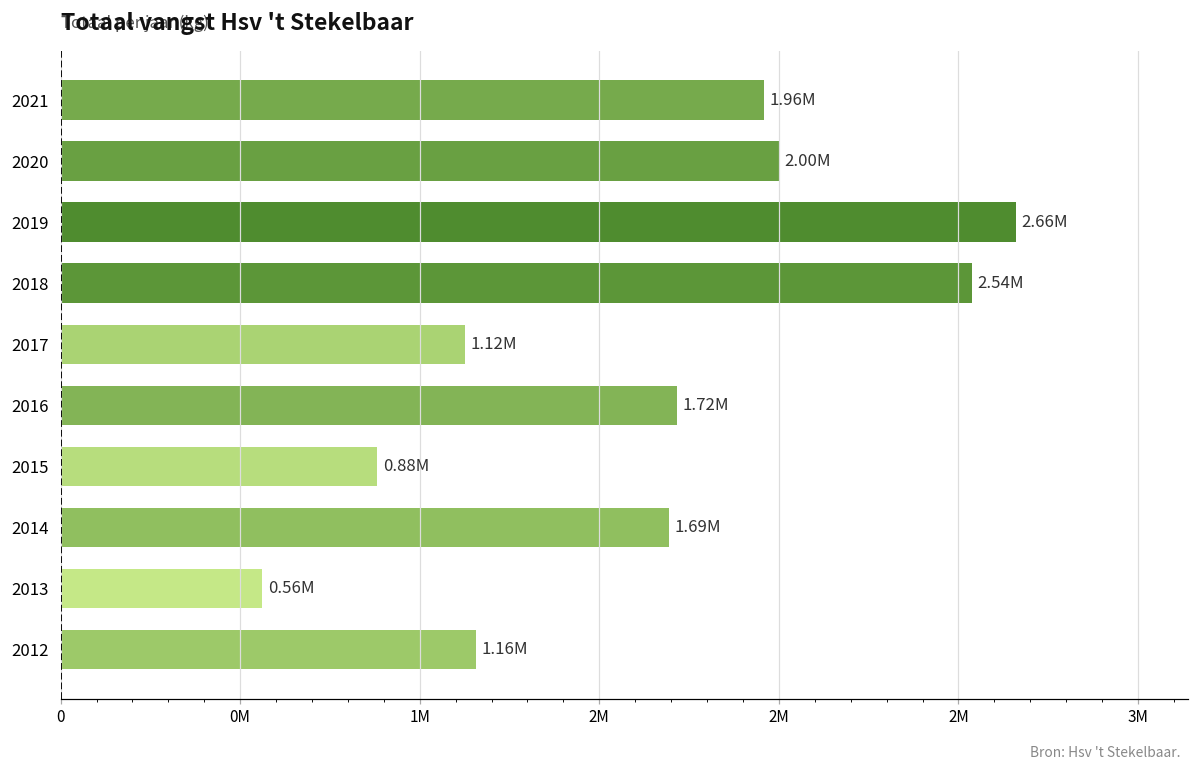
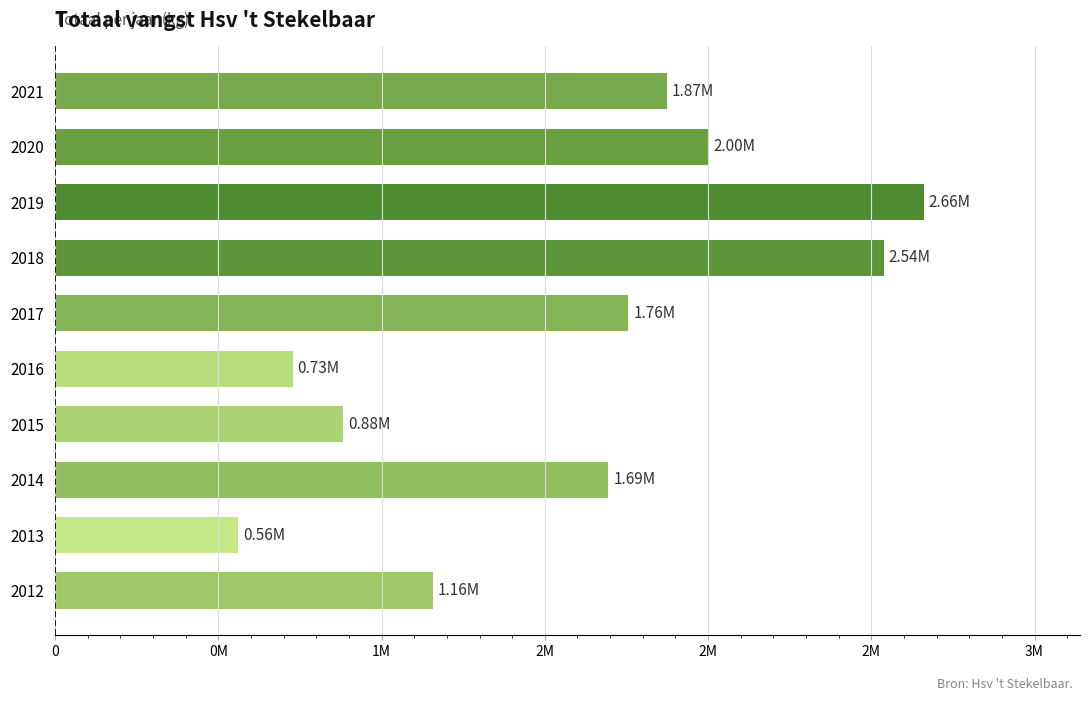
  {
-   "2021": "1.96M",
+   "2021": "1.87M",
    "2020": "2.00M",
    "2019": "2.66M",
    "2018": "2.54M",
-   "2017": "1.12M",
-   "2016": "1.72M",
+   "2017": "1.76M",
+   "2016": "0.73M",
    "2015": "0.88M",
    "2014": "1.69M",
    "2013": "0.56M",
    "2012": "1.16M"
  }
